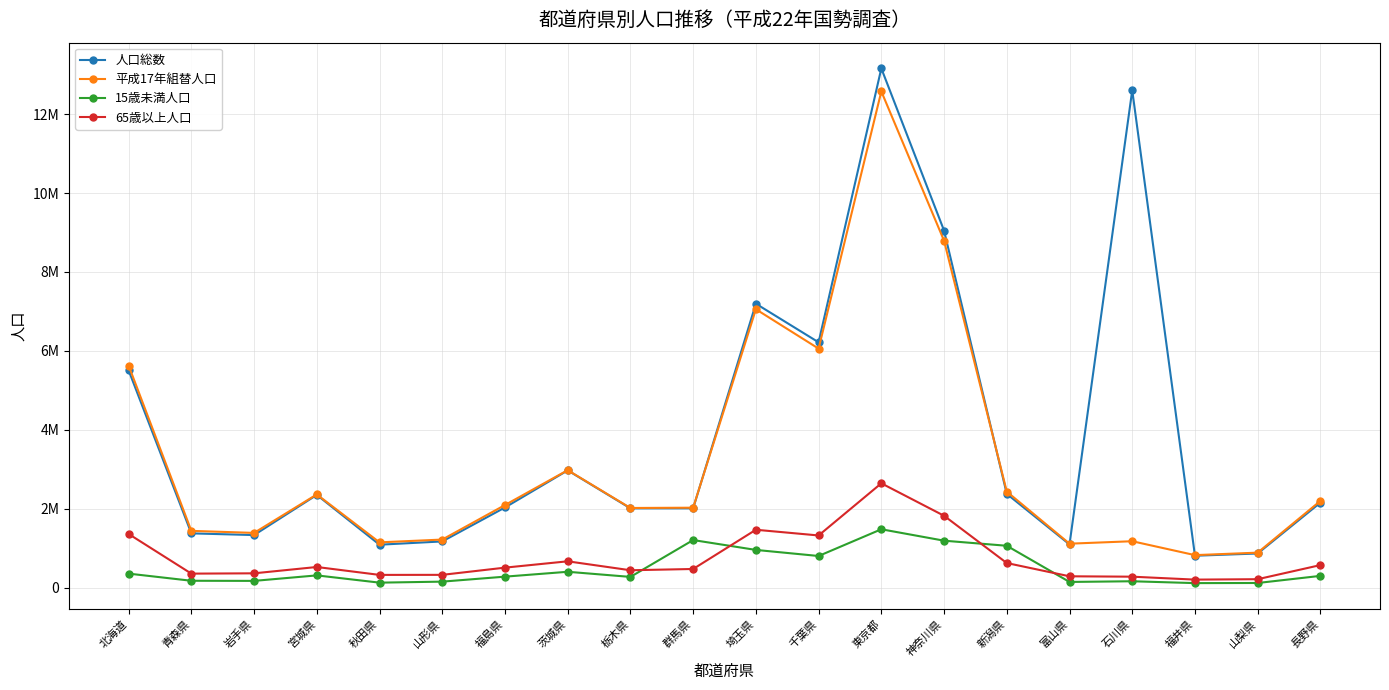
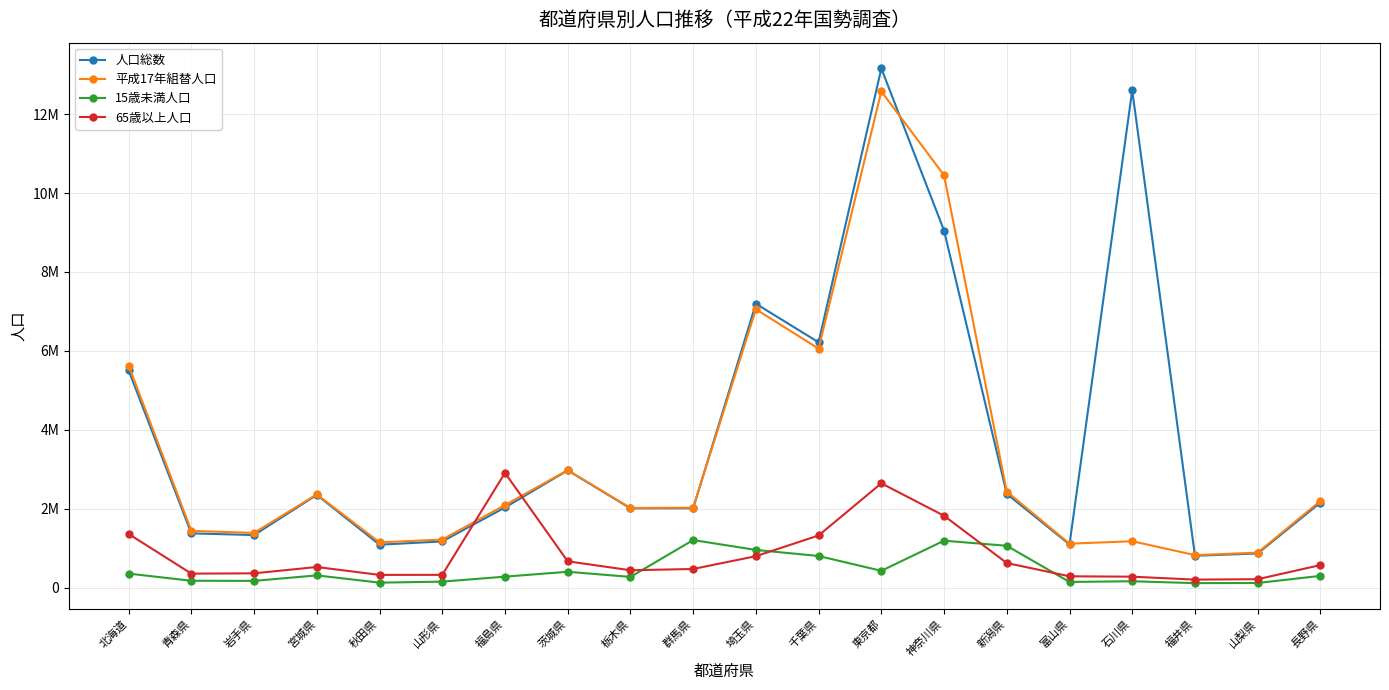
  {
    "人口総数": {
      "北海道": 5500000,
      "埼玉県": 7200000,
      "千葉県": 6200000,
      "東京都": 13200000,
      "神奈川県": 9000000,
      "石川県": 12600000
    },
    "平成17年組替人口": {
      "北海道": 5600000,
      "埼玉県": 7100000,
      "千葉県": 6100000,
      "東京都": 12600000,
-     "神奈川県": 8800000,
+     "神奈川県": 10500000,
      "石川県": 1200000
    },
    "15歳未満人口": {
      "北海道": 400000,
      "青森県": 200000,
      "岩手県": 200000,
      "宮城県": 300000,
      "秋田県": 100000,
      "山形県": 100000,
      "福島県": 300000,
      "茨城県": 400000,
      "栃木県": 300000,
      "群馬県": 1200000,
      "埼玉県": 1000000,
      "千葉県": 800000,
-     "東京都": 1500000,
+     "東京都": 400000,
      "神奈川県": 1200000,
      "新潟県": 1100000,
      "富山県": 100000,
      "石川県": 200000,
      "福井県": 100000,
      "山梨県": 100000,
      "長野県": 300000
    },
    "65歳以上人口": {
      "北海道": 1400000,
      "青森県": 400000,
      "岩手県": 400000,
      "宮城県": 500000,
      "秋田県": 300000,
      "山形県": 300000,
-     "福島県": 500000,
+     "福島県": 2900000,
      "茨城県": 700000,
      "栃木県": 400000,
      "群馬県": 500000,
-     "埼玉県": 1500000,
+     "埼玉県": 800000,
      "千葉県": 1300000,
      "東京都": 2600000,
      "神奈川県": 1800000,
      "新潟県": 600000,
      "富山県": 300000,
      "石川県": 300000,
      "福井県": 200000,
      "山梨県": 200000,
      "長野県": 600000
    }
  }
